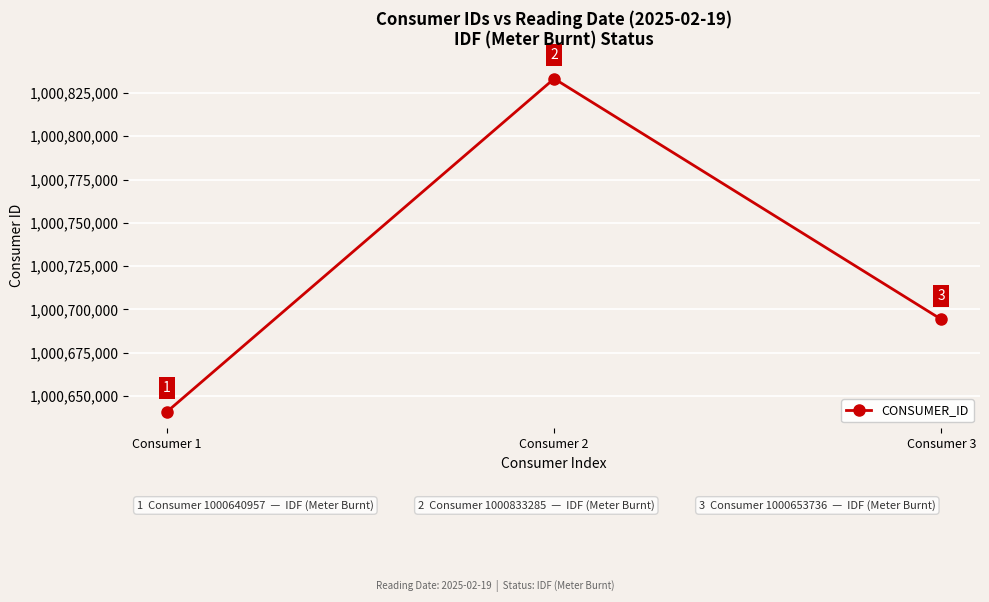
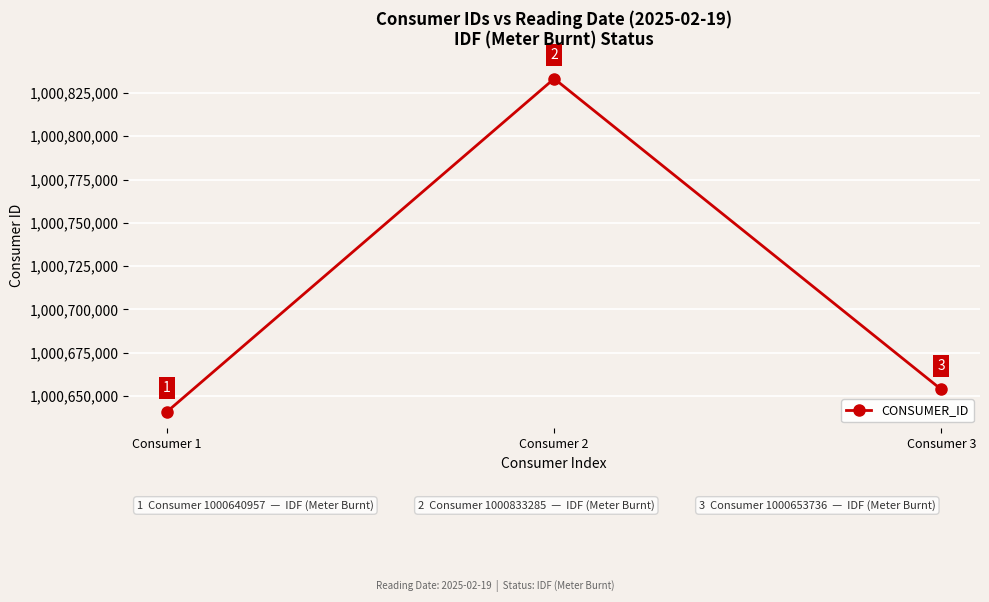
  {
-   "Consumer 3": "1,000,694,000"
+   "Consumer 3": "1,000,654,000"
  }
